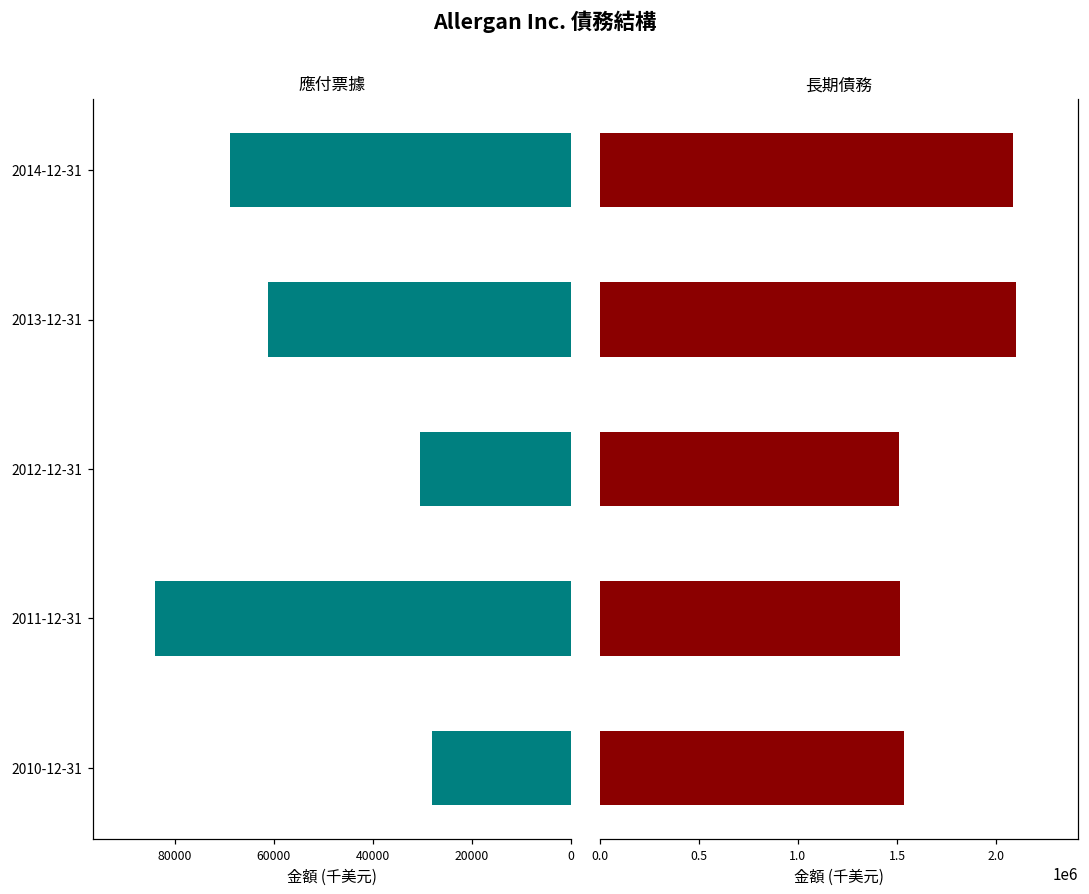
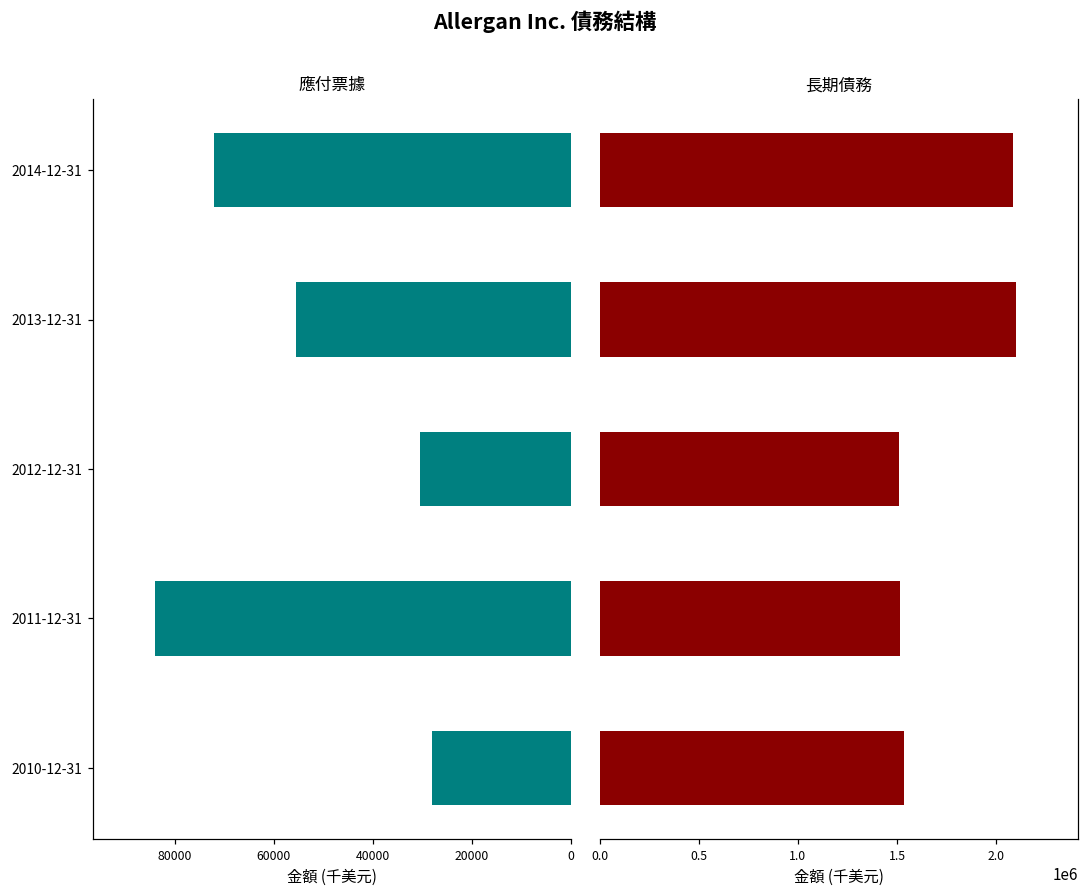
  {
    "應付票據": {
-     "2014-12-31": 69000,
-     "2013-12-31": 61000,
+     "2014-12-31": 72000,
+     "2013-12-31": 56000,
      "2012-12-31": 31000,
      "2011-12-31": 84000,
      "2010-12-31": 28000
    }
  }
